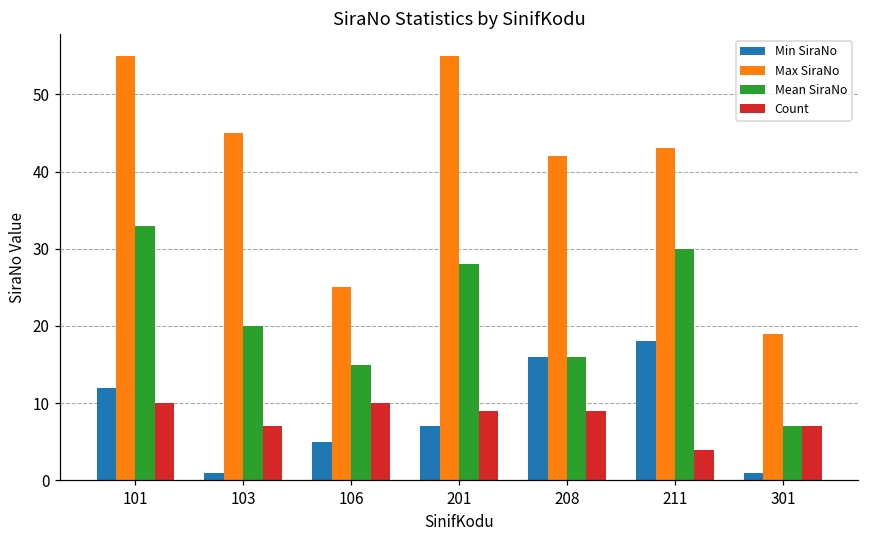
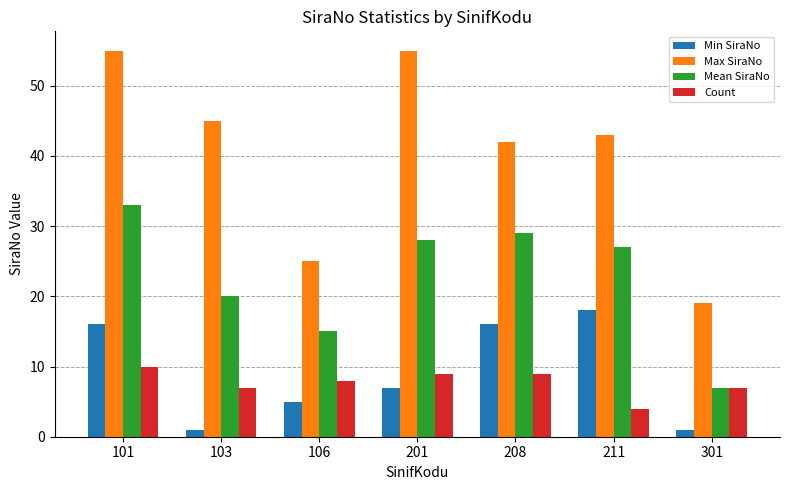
  {
    "Min SiraNo": {
-     "101": 12,
+     "101": 16,
      "103": 1,
      "106": 5,
      "201": 7,
      "208": 16,
      "211": 18,
      "301": 1
    },
    "Max SiraNo": {
      "101": 55,
      "103": 45,
      "106": 25,
      "201": 55,
      "208": 42,
      "211": 43,
      "301": 19
    },
    "Mean SiraNo": {
      "101": 33,
      "103": 20,
      "106": 15,
      "201": 28,
-     "208": 16,
-     "211": 30,
+     "208": 29,
+     "211": 27,
      "301": 7
    },
    "Count": {
      "101": 10,
      "103": 7,
-     "106": 10,
+     "106": 8,
      "201": 9,
      "208": 9,
      "211": 4,
      "301": 7
    }
  }
